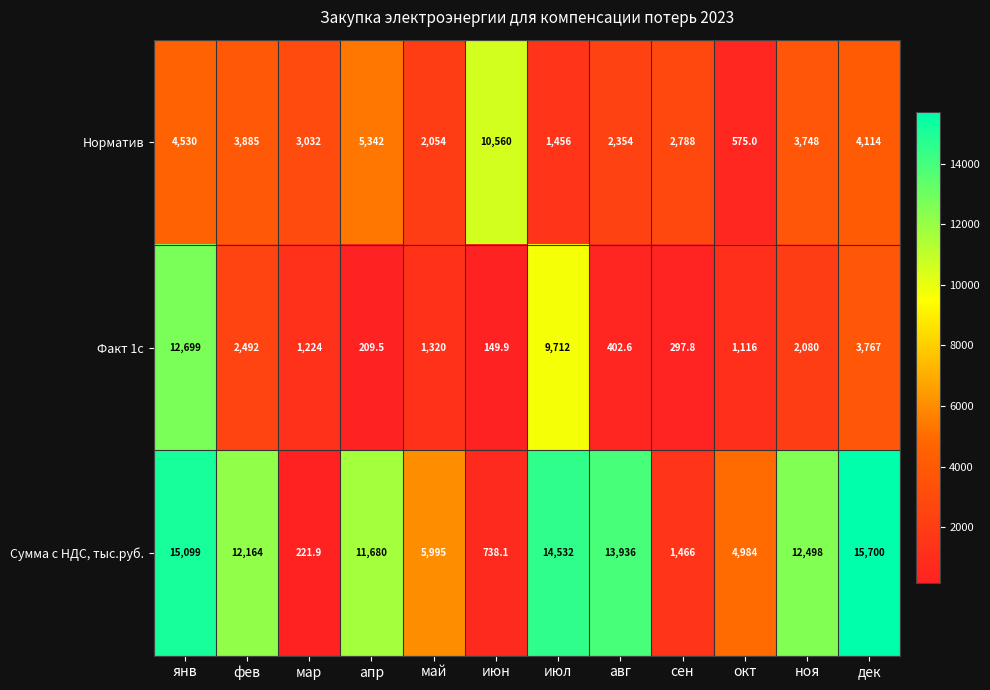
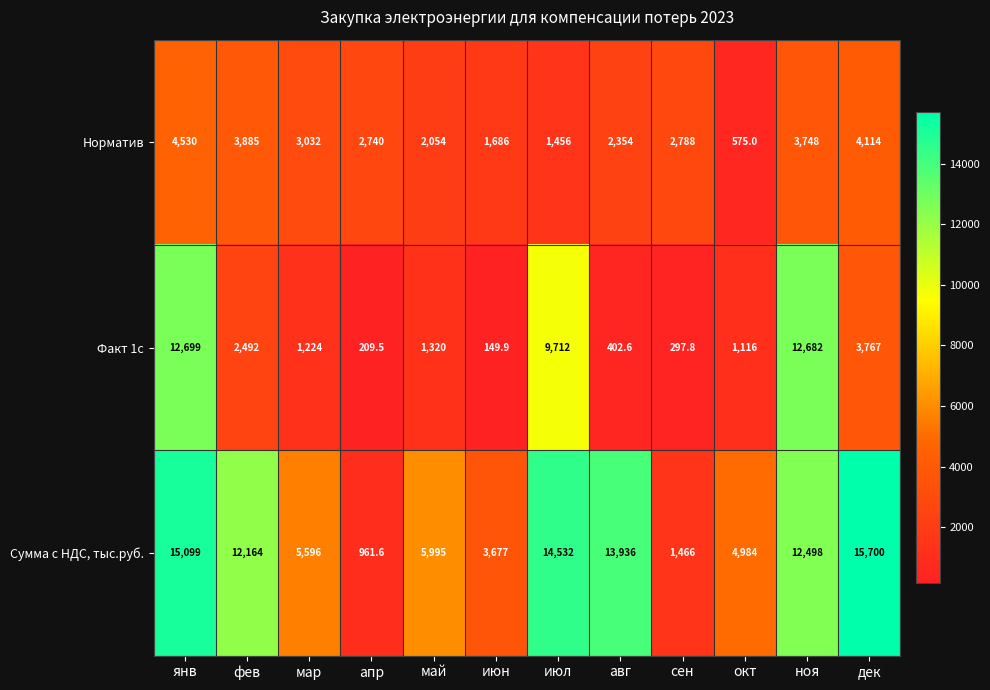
  {
    "Норматив": {
      "янв": "4,530",
      "фев": "3,885",
      "мар": "3,032",
-     "апр": "5,342",
+     "апр": "2,740",
      "май": "2,054",
-     "июн": "10,560",
+     "июн": "1,686",
      "июл": "1,456",
      "авг": "2,354",
      "сен": "2,788",
      "окт": "575.0",
      "ноя": "3,748",
      "дек": "4,114"
    },
    "Факт 1c": {
      "янв": "12,699",
      "фев": "2,492",
      "мар": "1,224",
      "апр": "209.5",
      "май": "1,320",
      "июн": "149.9",
      "июл": "9,712",
      "авг": "402.6",
      "сен": "297.8",
      "окт": "1,116",
-     "ноя": "2,080",
+     "ноя": "12,682",
      "дек": "3,767"
    },
    "Сумма с НДС, тыс.руб.": {
      "янв": "15,099",
      "фев": "12,164",
-     "мар": "221.9",
-     "апр": "11,680",
+     "мар": "5,596",
+     "апр": "961.6",
      "май": "5,995",
-     "июн": "738.1",
+     "июн": "3,677",
      "июл": "14,532",
      "авг": "13,936",
      "сен": "1,466",
      "окт": "4,984",
      "ноя": "12,498",
      "дек": "15,700"
    }
  }
